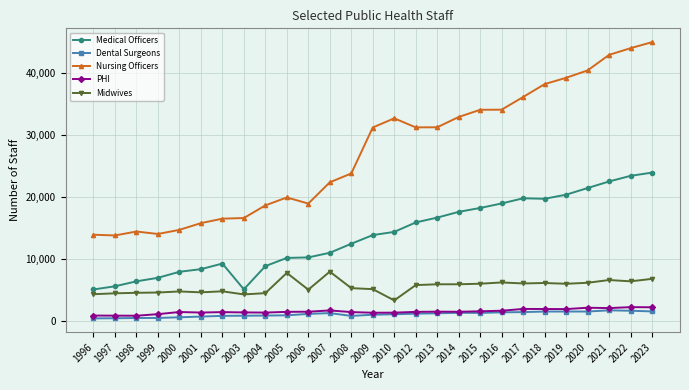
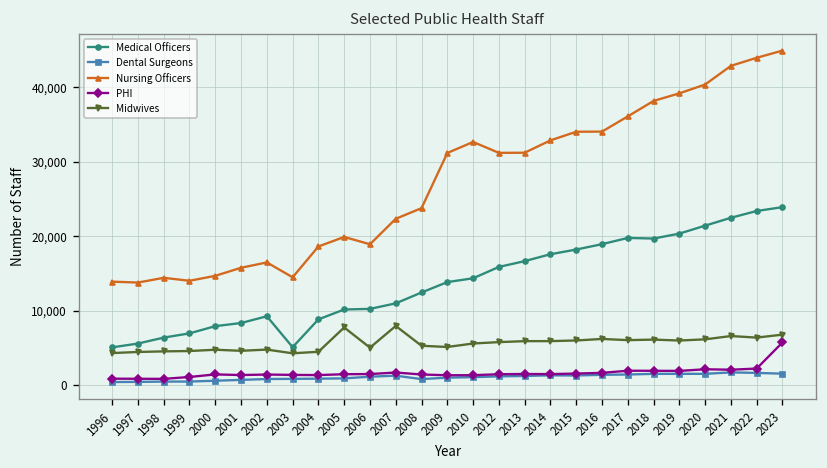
  {
    "Medical Officers": {
      "1996": "5,000",
      "1997": "6,000",
      "1998": "6,000",
      "1999": "7,000",
      "2000": "8,000",
      "2001": "8,000",
      "2002": "9,000",
      "2003": "5,000",
      "2004": "9,000",
      "2005": "10,000",
      "2006": "10,000",
      "2007": "11,000",
      "2008": "12,000",
      "2009": "14,000",
      "2010": "14,000",
      "2012": "16,000",
      "2013": "17,000",
      "2014": "18,000",
      "2015": "18,000",
      "2016": "19,000",
      "2017": "20,000",
      "2018": "20,000",
      "2019": "20,000",
      "2020": "21,000",
      "2021": "23,000",
      "2022": "23,000",
      "2023": "24,000"
    },
    "Dental Surgeons": {
      "1996": "0",
      "1997": "0",
      "1999": "1,000",
      "2000": "1,000",
      "2001": "1,000",
      "2002": "1,000",
      "2003": "1,000",
      "2004": "1,000",
      "2005": "1,000",
      "2007": "1,000",
      "2008": "1,000",
      "2017": "1,000",
      "2020": "2,000",
      "2022": "2,000",
      "2023": "2,000"
    },
    "Nursing Officers": {
      "1996": "14,000",
      "1997": "14,000",
      "1998": "14,000",
      "1999": "14,000",
      "2000": "15,000",
      "2001": "16,000",
      "2002": "17,000",
-     "2003": "17,000",
+     "2003": "15,000",
      "2004": "19,000",
      "2005": "20,000",
      "2006": "19,000",
      "2007": "22,000",
      "2008": "24,000",
      "2009": "31,000",
      "2010": "33,000",
      "2012": "31,000",
      "2013": "31,000",
      "2014": "33,000",
      "2015": "34,000",
      "2016": "34,000",
      "2017": "36,000",
      "2018": "38,000",
      "2019": "39,000",
      "2020": "40,000",
      "2021": "43,000",
      "2022": "44,000",
      "2023": "45,000"
    },
    "PHI": {
      "1996": "1,000",
      "1997": "1,000",
      "1999": "1,000",
      "2000": "1,000",
      "2001": "1,000",
      "2002": "1,000",
      "2003": "1,000",
      "2004": "1,000",
      "2005": "2,000",
      "2007": "2,000",
      "2008": "1,000",
      "2017": "2,000",
      "2020": "2,000",
      "2022": "2,000",
-     "2023": "2,000"
+     "2023": "6,000"
    },
    "Midwives": {
      "1996": "4,000",
      "1997": "4,000",
      "1998": "5,000",
      "1999": "5,000",
      "2000": "5,000",
      "2001": "5,000",
      "2002": "5,000",
      "2003": "4,000",
      "2004": "5,000",
      "2005": "8,000",
      "2006": "5,000",
      "2007": "8,000",
      "2008": "5,000",
      "2009": "5,000",
-     "2010": "3,000",
+     "2010": "6,000",
      "2012": "6,000",
      "2013": "6,000",
      "2014": "6,000",
      "2015": "6,000",
      "2016": "6,000",
      "2017": "6,000",
      "2018": "6,000",
      "2019": "6,000",
      "2020": "6,000",
      "2021": "7,000",
      "2022": "6,000",
      "2023": "7,000"
    }
  }
